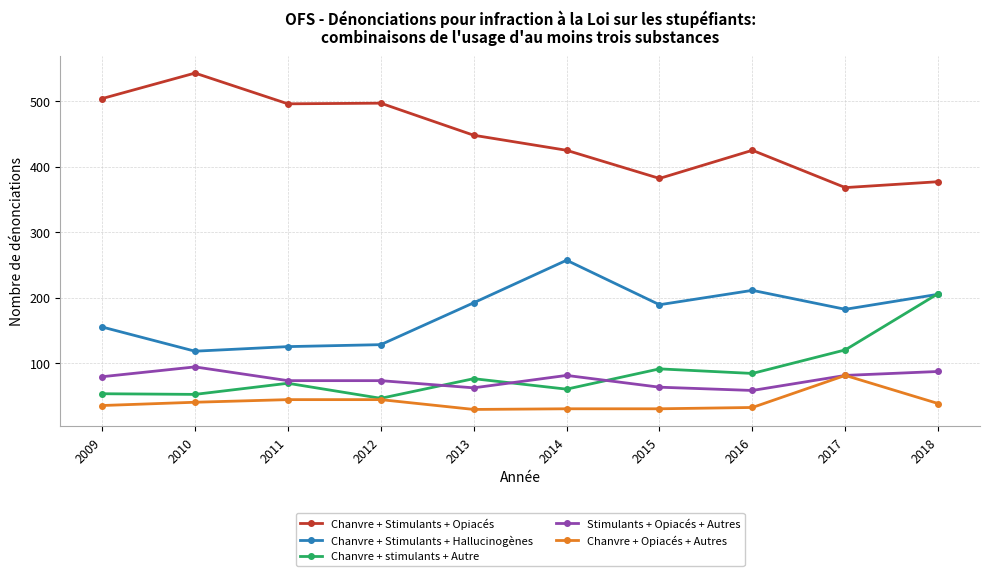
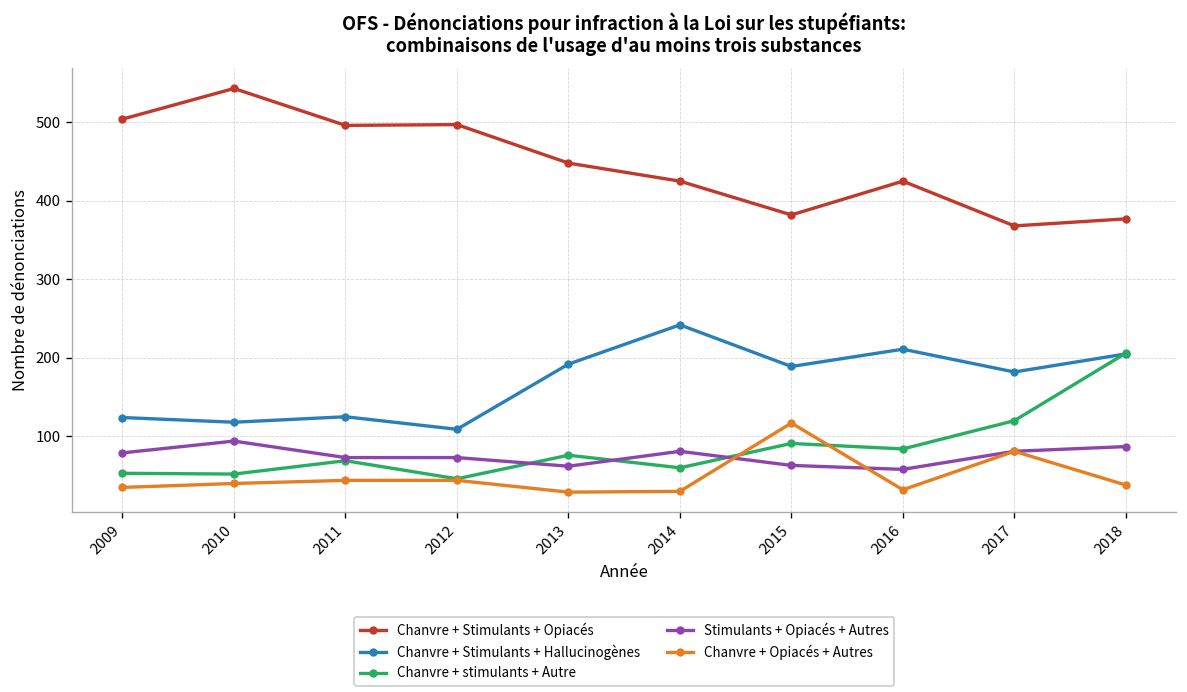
  {
    "Chanvre + Stimulants + Opiacés": {
      "2009": 500,
      "2010": 540,
      "2011": 500,
      "2012": 500,
      "2013": 450,
      "2014": 430,
      "2015": 380,
      "2016": 430,
      "2017": 370,
      "2018": 380
    },
    "Chanvre + Stimulants + Hallucinogènes": {
-     "2009": 160,
+     "2009": 120,
      "2010": 120,
      "2011": 130,
-     "2012": 130,
+     "2012": 110,
      "2013": 190,
-     "2014": 260,
+     "2014": 240,
      "2015": 190,
      "2016": 210,
      "2017": 180
    },
    "Chanvre + stimulants + Autre": {
      "2009": 50,
      "2010": 50,
      "2011": 70,
      "2013": 80,
      "2014": 60,
      "2015": 90,
      "2016": 80,
      "2017": 120
    },
    "Stimulants + Opiacés + Autres": {
      "2009": 80,
      "2010": 90,
      "2011": 70,
      "2012": 70,
      "2013": 60,
      "2014": 80,
      "2015": 60,
      "2016": 60,
      "2018": 90
    },
    "Chanvre + Opiacés + Autres": {
      "2009": 40,
      "2010": 40,
      "2011": 40,
      "2013": 30,
      "2014": 30,
-     "2015": 30,
+     "2015": 120,
      "2016": 30,
      "2018": 40
    }
  }
